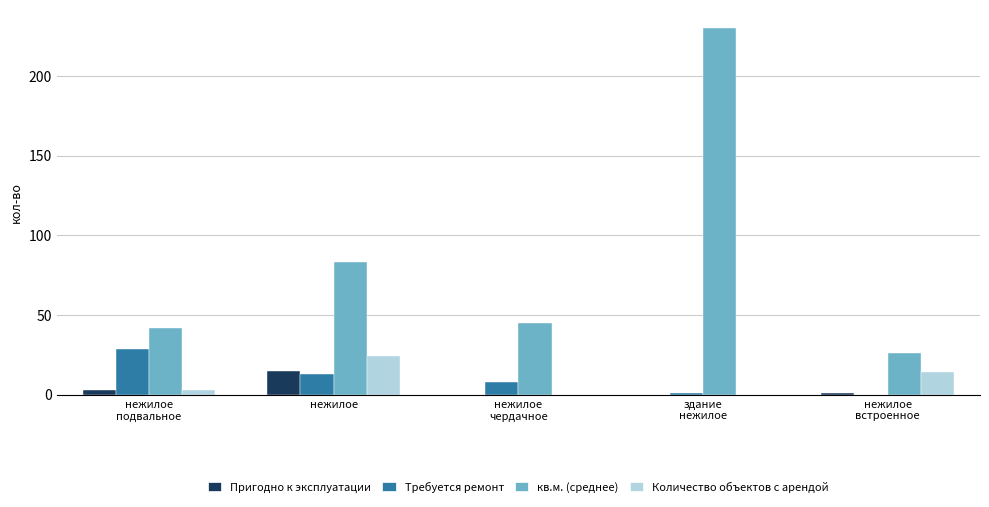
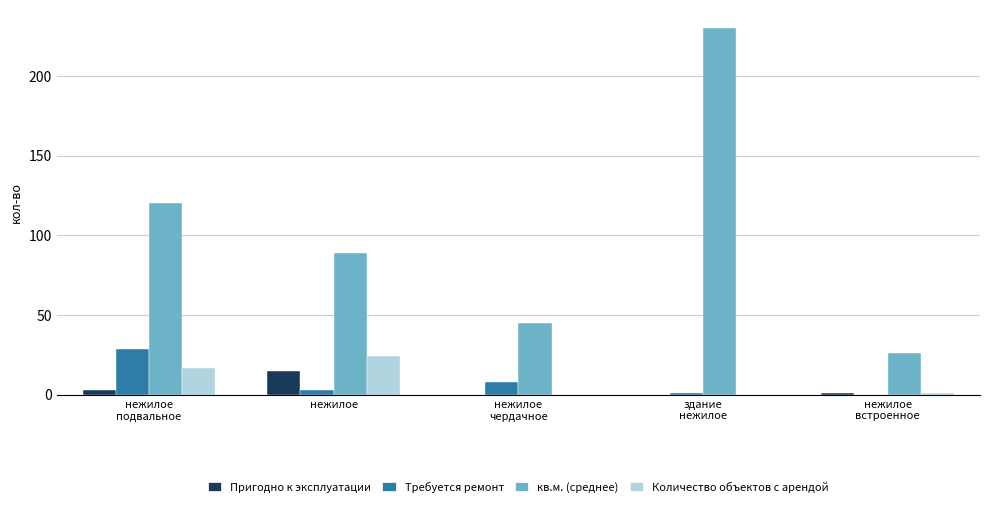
  {
    "Пригодно к эксплуатации": {
      "нежилое подвальное": 3,
      "нежилое": 15,
      "нежилое чердачное": 0,
      "здание нежилое": 0
    },
    "Требуется ремонт": {
      "нежилое подвальное": 29,
-     "нежилое": 13,
+     "нежилое": 3,
      "нежилое чердачное": 8,
      "нежилое встроенное": 0
    },
    "кв.м. (среднее)": {
-     "нежилое подвальное": 42,
-     "нежилое": 83,
+     "нежилое подвальное": 120,
+     "нежилое": 89,
      "нежилое чердачное": 45,
      "здание нежилое": 230,
      "нежилое встроенное": 26
    },
    "Количество объектов с арендой": {
-     "нежилое подвальное": 3,
+     "нежилое подвальное": 17,
      "нежилое": 24,
      "нежилое чердачное": 0,
      "здание нежилое": 0,
-     "нежилое встроенное": 14
+     "нежилое встроенное": 1
    }
  }
